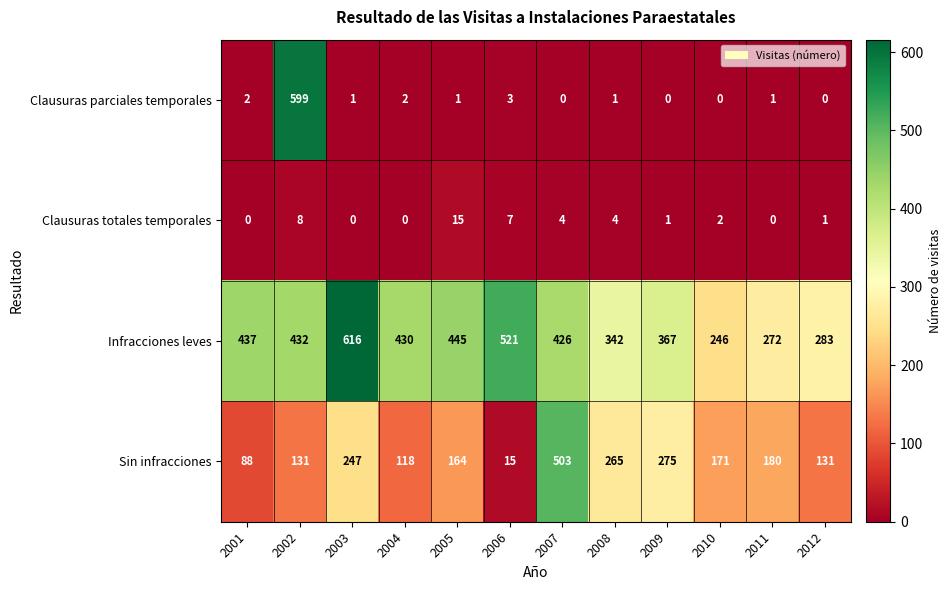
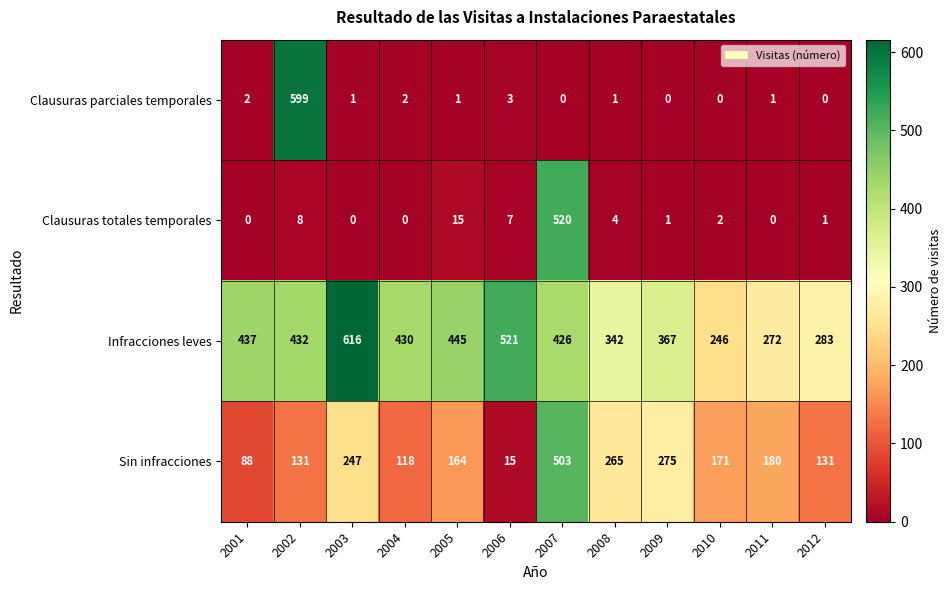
  {
    "Clausuras parciales temporales": {
      "2001": 2,
      "2002": 599,
      "2003": 1,
      "2004": 2,
      "2005": 1,
      "2006": 3,
      "2007": 0,
      "2008": 1,
      "2009": 0,
      "2010": 0,
      "2011": 1,
      "2012": 0
    },
    "Clausuras totales temporales": {
      "2001": 0,
      "2002": 8,
      "2003": 0,
      "2004": 0,
      "2005": 15,
      "2006": 7,
-     "2007": 4,
+     "2007": 520,
      "2008": 4,
      "2009": 1,
      "2010": 2,
      "2011": 0,
      "2012": 1
    },
    "Infracciones leves": {
      "2001": 437,
      "2002": 432,
      "2003": 616,
      "2004": 430,
      "2005": 445,
      "2006": 521,
      "2007": 426,
      "2008": 342,
      "2009": 367,
      "2010": 246,
      "2011": 272,
      "2012": 283
    },
    "Sin infracciones": {
      "2001": 88,
      "2002": 131,
      "2003": 247,
      "2004": 118,
      "2005": 164,
      "2006": 15,
      "2007": 503,
      "2008": 265,
      "2009": 275,
      "2010": 171,
      "2011": 180,
      "2012": 131
    }
  }
